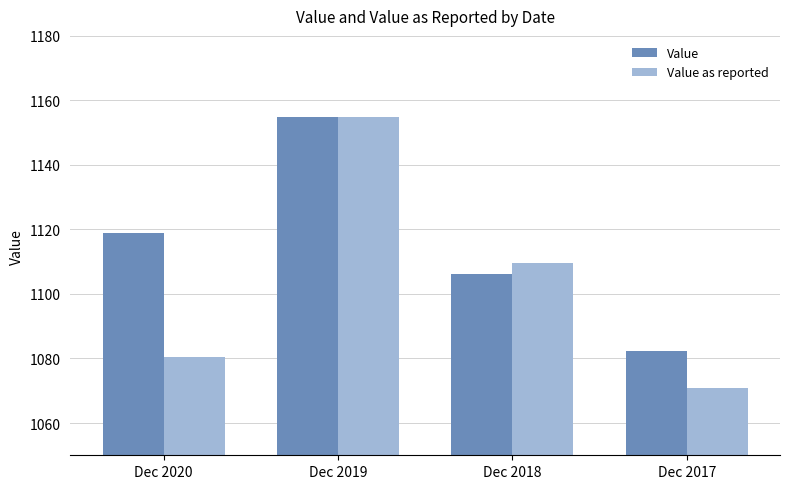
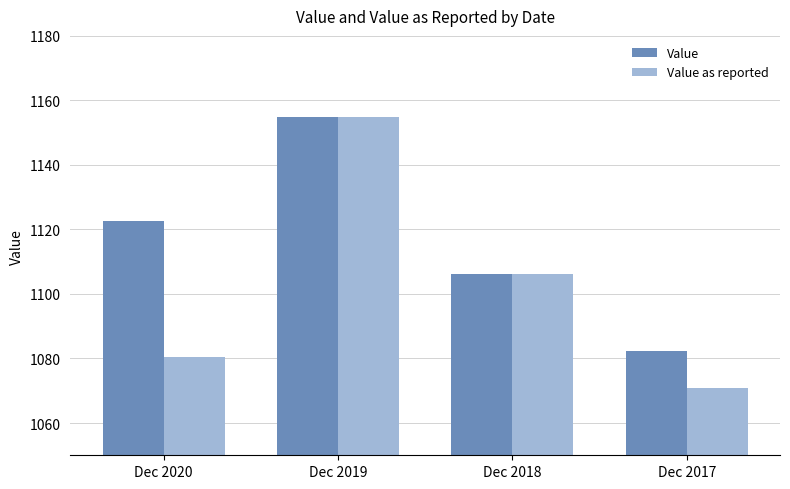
  {
    "Value": {
-     "Dec 2020": 1119,
+     "Dec 2020": 1122,
      "Dec 2019": 1155,
      "Dec 2018": 1106,
      "Dec 2017": 1082
    },
    "Value as reported": {
      "Dec 2020": 1080,
      "Dec 2019": 1155,
-     "Dec 2018": 1109,
+     "Dec 2018": 1106,
      "Dec 2017": 1071
    }
  }
